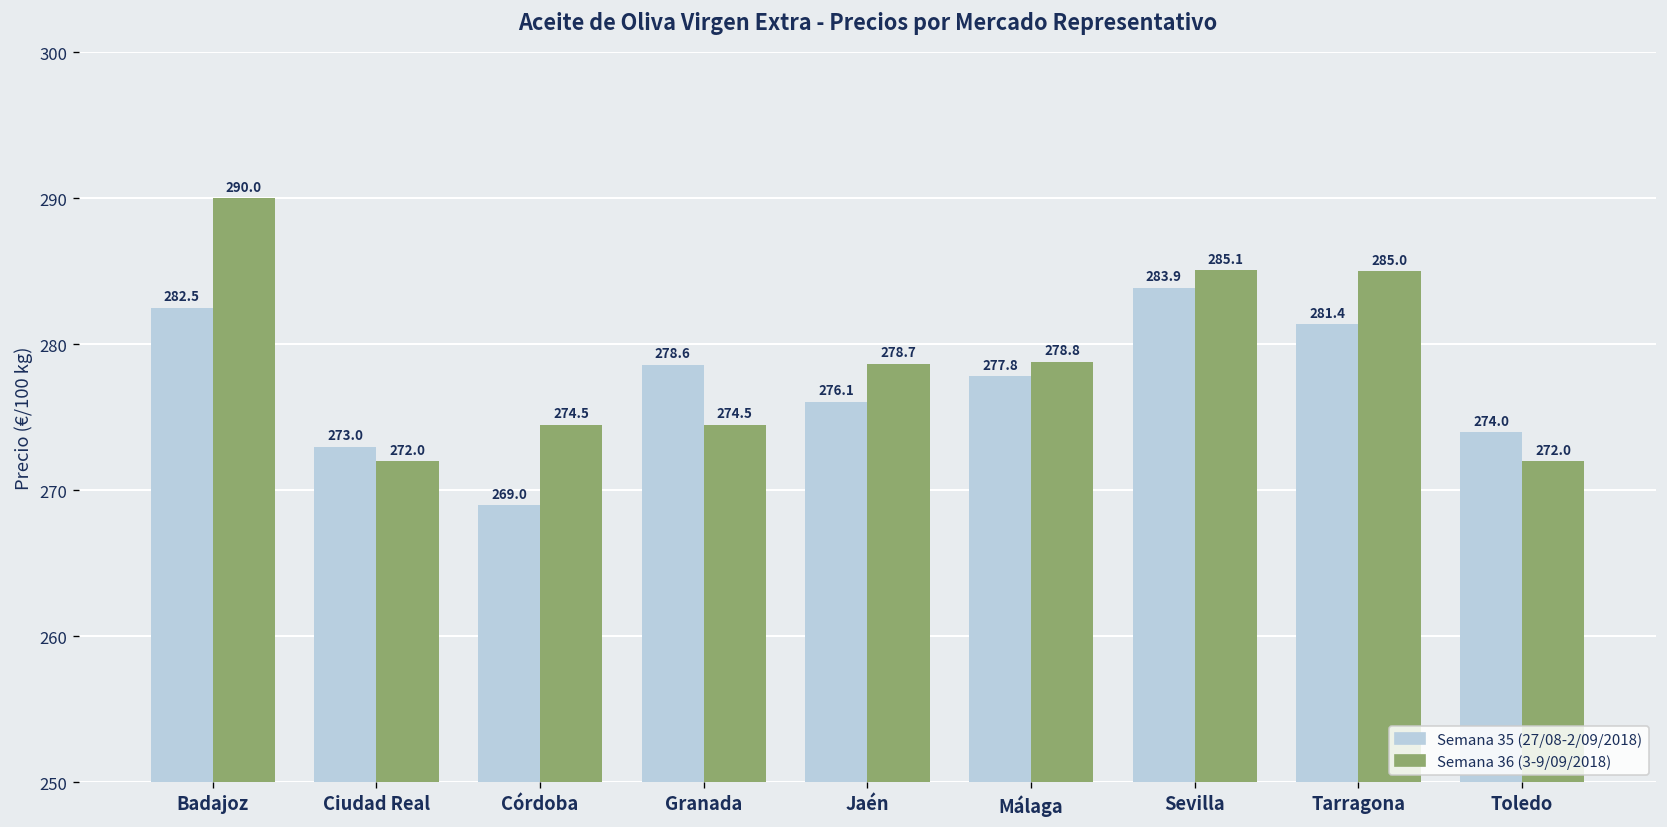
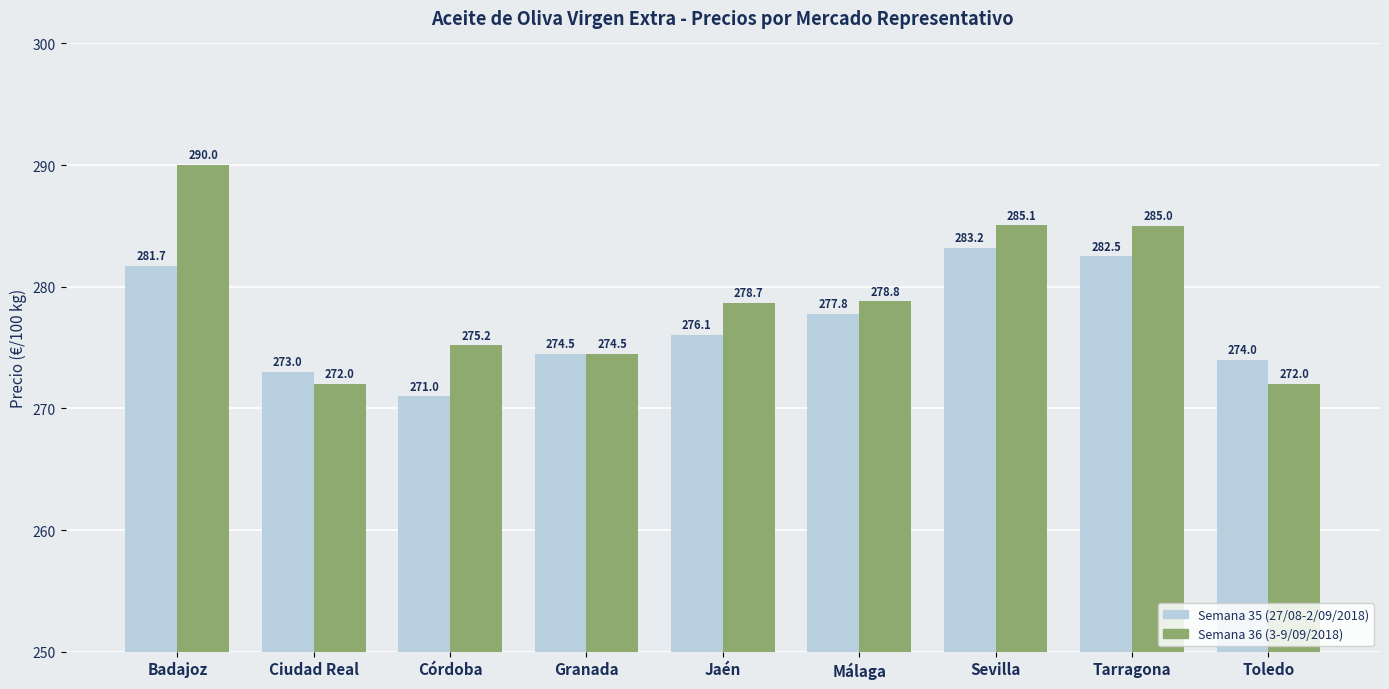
  {
    "Semana 35 (27/08-2/09/2018)": {
-     "Badajoz": 282.5,
+     "Badajoz": 281.7,
      "Ciudad Real": 273.0,
-     "Córdoba": 269.0,
-     "Granada": 278.6,
+     "Córdoba": 271.0,
+     "Granada": 274.5,
      "Jaén": 276.1,
      "Málaga": 277.8,
-     "Sevilla": 283.9,
-     "Tarragona": 281.4,
+     "Sevilla": 283.2,
+     "Tarragona": 282.5,
      "Toledo": 274.0
    },
    "Semana 36 (3-9/09/2018)": {
      "Badajoz": 290.0,
      "Ciudad Real": 272.0,
-     "Córdoba": 274.5,
+     "Córdoba": 275.2,
      "Granada": 274.5,
      "Jaén": 278.7,
      "Málaga": 278.8,
      "Sevilla": 285.1,
      "Tarragona": 285.0,
      "Toledo": 272.0
    }
  }
